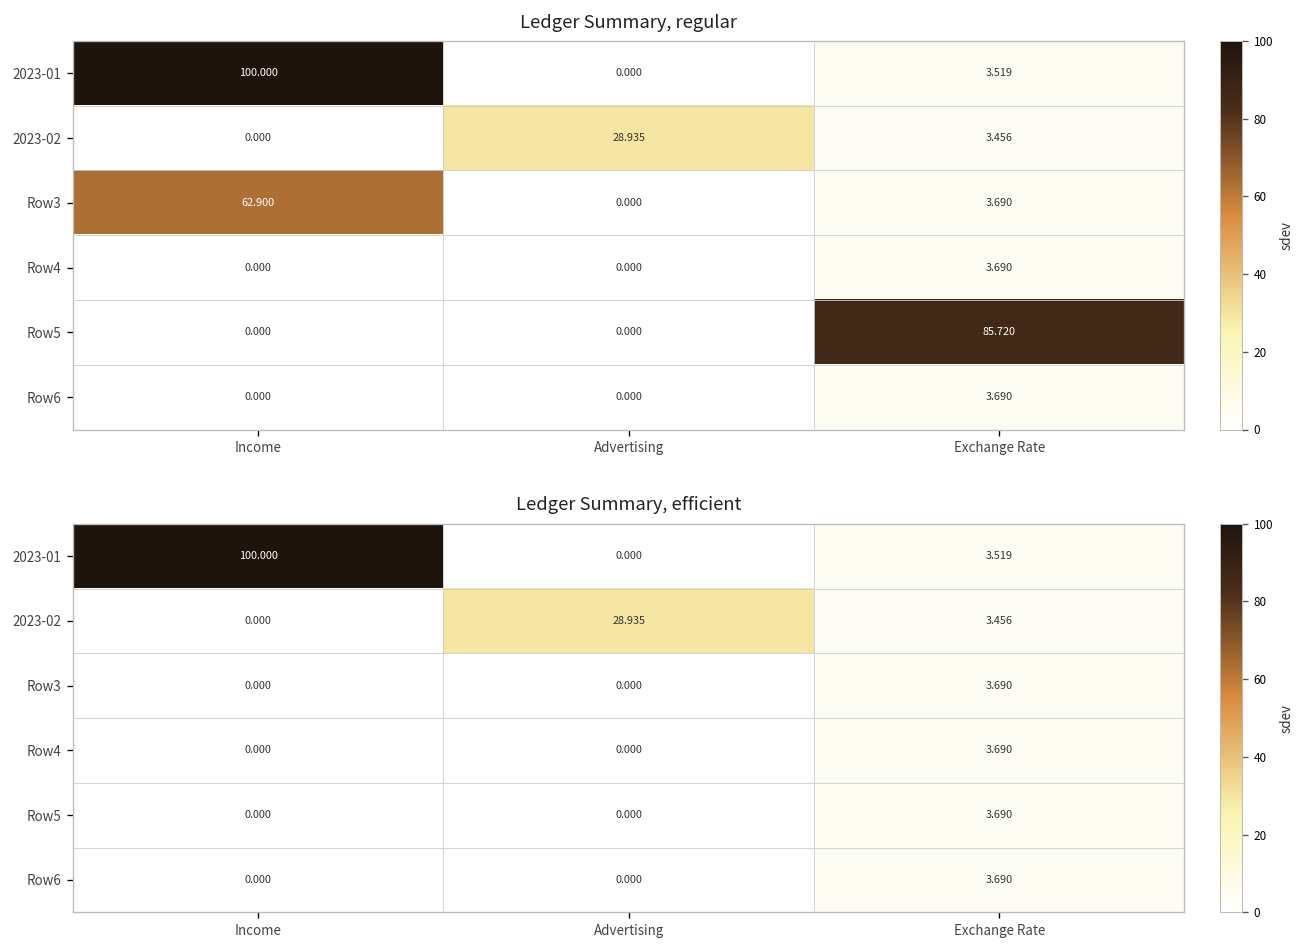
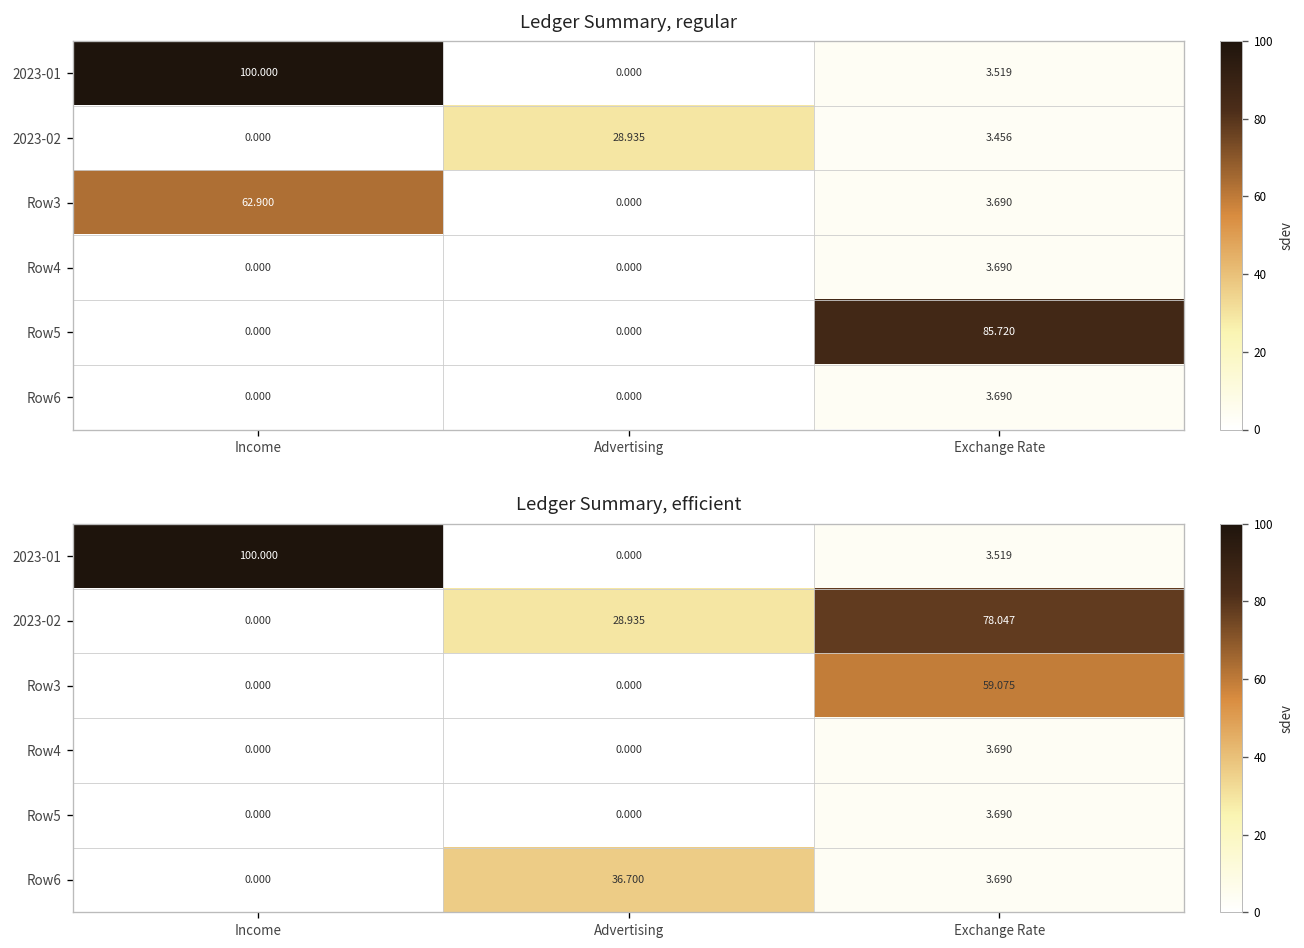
  {
    "Ledger Summary, regular": {
      "2023-01": {
        "Income": 100.000,
        "Advertising": 0.000,
        "Exchange Rate": 3.519
      },
      "2023-02": {
        "Income": 0.000,
        "Advertising": 28.935,
        "Exchange Rate": 3.456
      },
      "Row3": {
        "Income": 62.900,
        "Advertising": 0.000,
        "Exchange Rate": 3.690
      },
      "Row4": {
        "Income": 0.000,
        "Advertising": 0.000,
        "Exchange Rate": 3.690
      },
      "Row5": {
        "Income": 0.000,
        "Advertising": 0.000,
        "Exchange Rate": 85.720
      },
      "Row6": {
        "Income": 0.000,
        "Advertising": 0.000,
        "Exchange Rate": 3.690
      }
    },
    "Ledger Summary, efficient": {
      "2023-01": {
        "Income": 100.000,
        "Advertising": 0.000,
        "Exchange Rate": 3.519
      },
      "2023-02": {
        "Income": 0.000,
        "Advertising": 28.935,
-       "Exchange Rate": 3.456
+       "Exchange Rate": 78.047
      },
      "Row3": {
        "Income": 0.000,
        "Advertising": 0.000,
-       "Exchange Rate": 3.690
+       "Exchange Rate": 59.075
      },
      "Row4": {
        "Income": 0.000,
        "Advertising": 0.000,
        "Exchange Rate": 3.690
      },
      "Row5": {
        "Income": 0.000,
        "Advertising": 0.000,
        "Exchange Rate": 3.690
      },
      "Row6": {
        "Income": 0.000,
-       "Advertising": 0.000,
+       "Advertising": 36.700,
        "Exchange Rate": 3.690
      }
    }
  }
